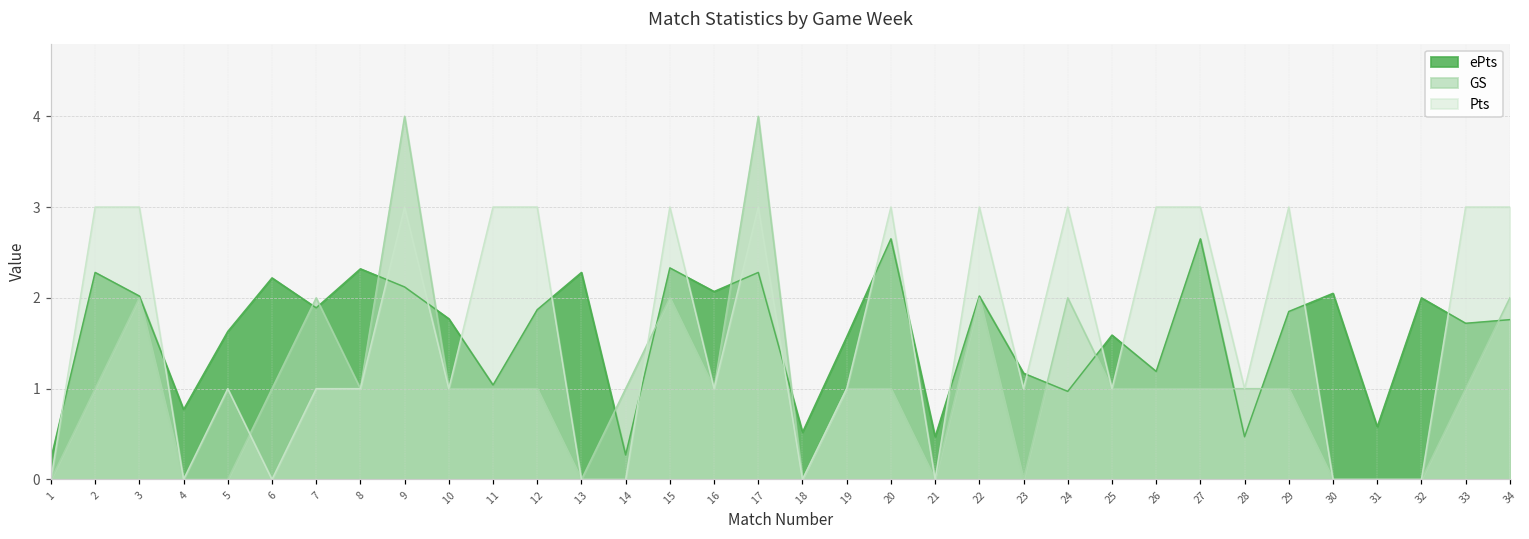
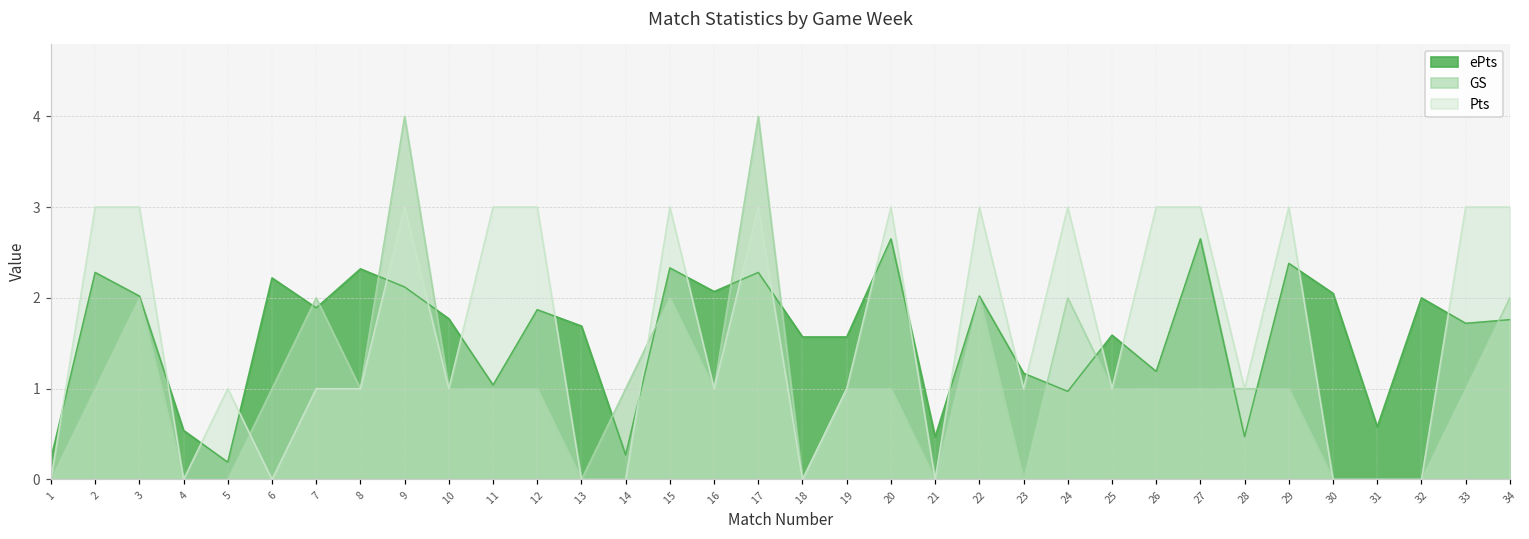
  {
    "ePts": {
      "1": 0.2,
      "2": 2.3,
-     "4": 0.8,
-     "5": 1.6,
+     "4": 0.5,
+     "5": 0.2,
      "6": 2.2,
      "7": 1.9,
      "8": 2.3,
      "9": 2.1,
      "10": 1.8,
      "11": 1.0,
      "12": 1.9,
-     "13": 2.3,
+     "13": 1.7,
      "14": 0.3,
      "15": 2.3,
      "16": 2.1,
      "17": 2.3,
-     "18": 0.5,
+     "18": 1.6,
      "19": 1.6,
      "20": 2.7,
      "21": 0.5,
      "23": 1.2,
      "24": 1.0,
      "25": 1.6,
      "26": 1.2,
      "27": 2.7,
      "28": 0.5,
-     "29": 1.9,
+     "29": 2.4,
      "30": 2.1,
      "31": 0.6,
      "32": 2.0,
      "33": 1.7,
      "34": 1.8
    }
  }
